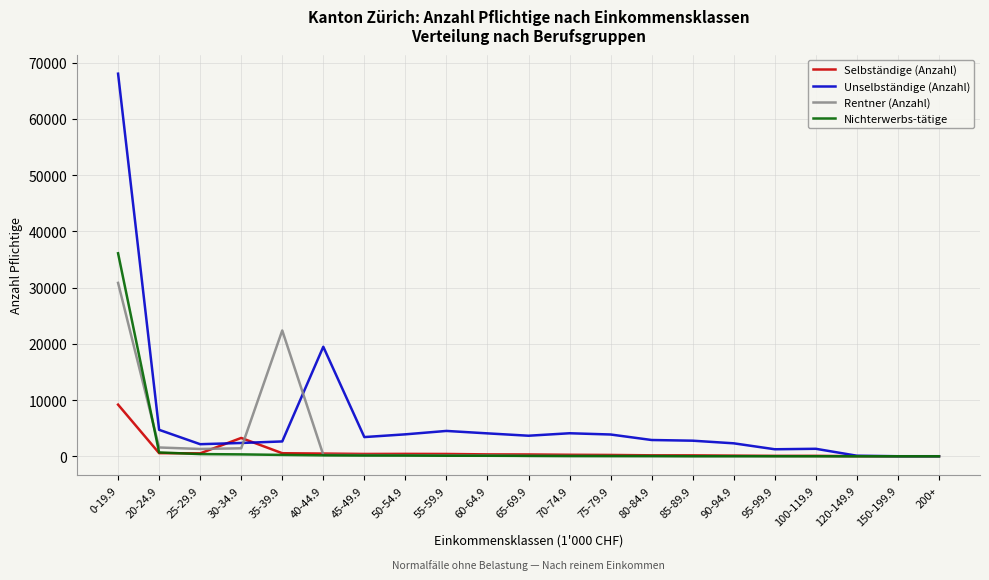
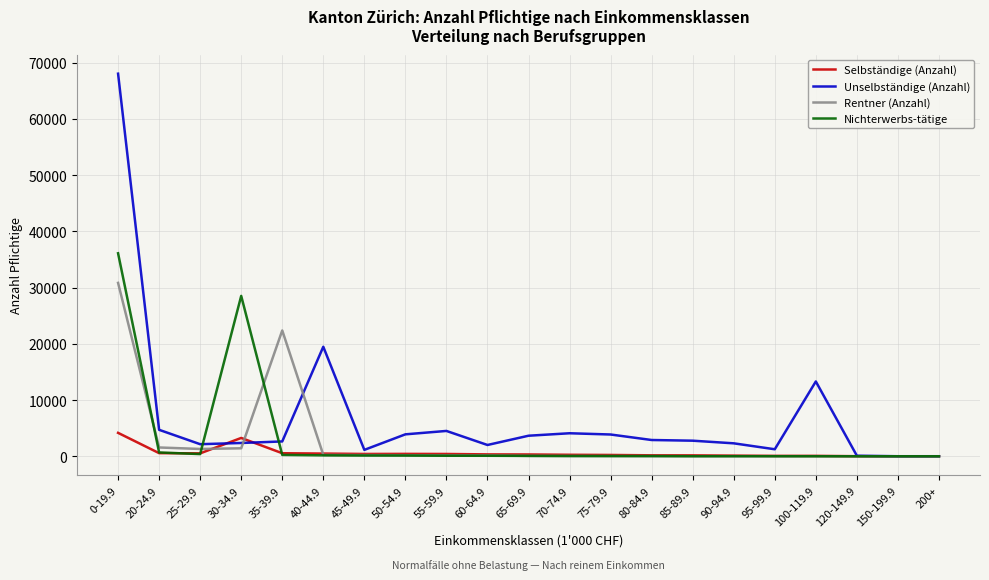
  {
    "Selbständige (Anzahl)": {
-     "0-19.9": 9000,
+     "0-19.9": 4000,
      "30-34.9": 3000
    },
    "Unselbständige (Anzahl)": {
      "0-19.9": 68000,
      "20-24.9": 5000,
      "25-29.9": 2000,
      "30-34.9": 2000,
      "35-39.9": 3000,
      "40-44.9": 19000,
-     "45-49.9": 3000,
+     "45-49.9": 1000,
      "50-54.9": 4000,
      "55-59.9": 5000,
-     "60-64.9": 4000,
+     "60-64.9": 2000,
      "65-69.9": 4000,
      "70-74.9": 4000,
      "75-79.9": 4000,
      "80-84.9": 3000,
      "85-89.9": 3000,
      "90-94.9": 2000,
      "95-99.9": 1000,
-     "100-119.9": 1000
+     "100-119.9": 13000
    },
    "Rentner (Anzahl)": {
      "0-19.9": 31000,
      "20-24.9": 2000,
      "25-29.9": 1000,
      "30-34.9": 1000,
      "35-39.9": 22000
    },
    "Nichterwerbs-tätige": {
      "0-19.9": 36000,
-     "30-34.9": 0
+     "30-34.9": 29000
    }
  }
